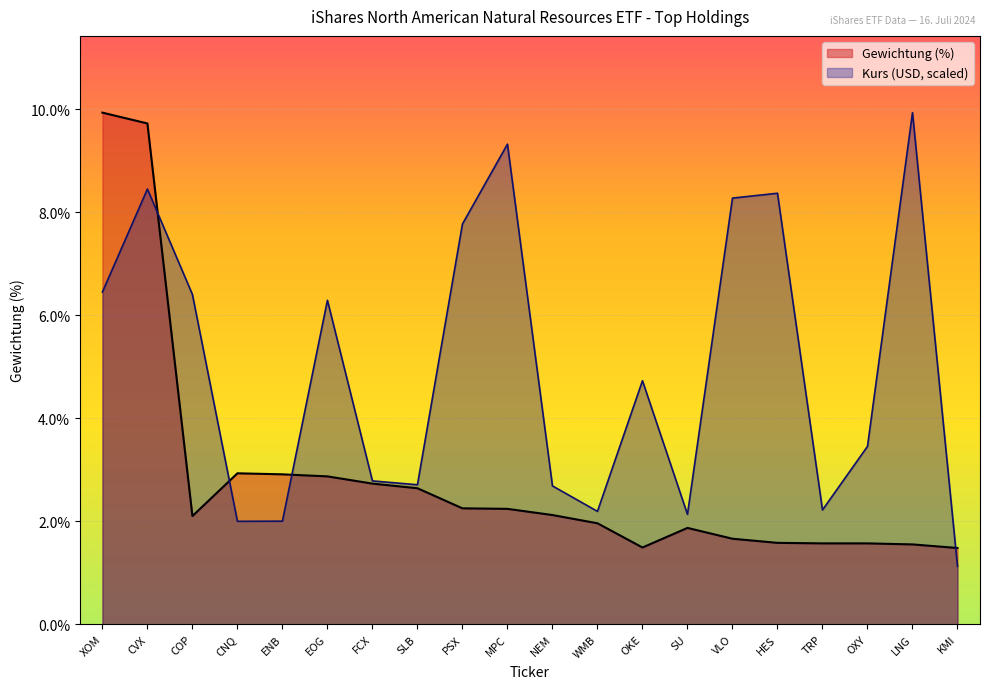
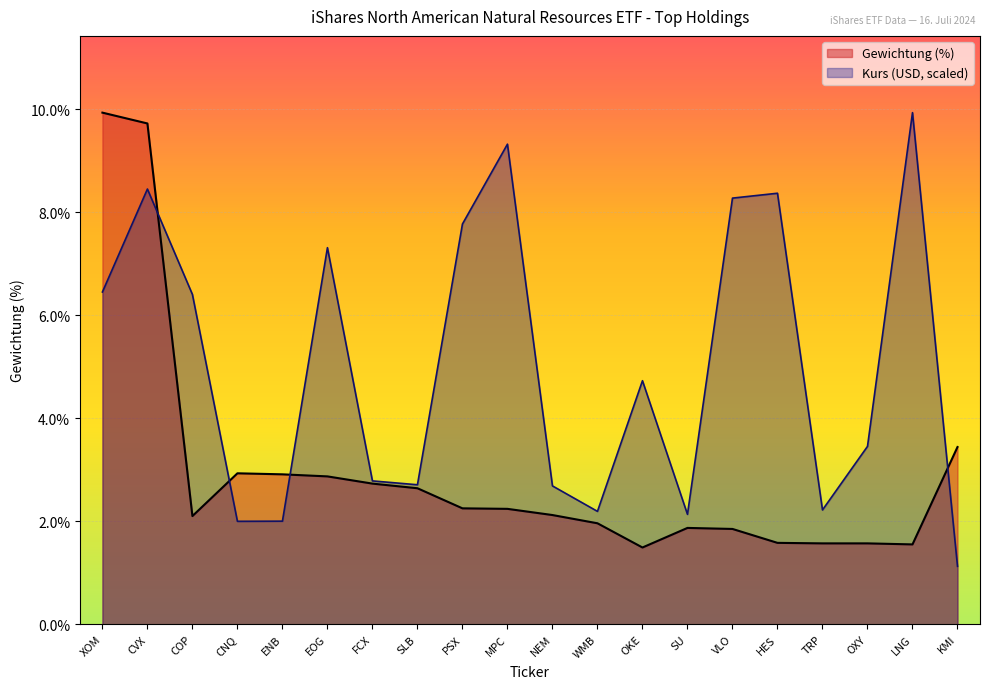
  {
    "Gewichtung (%)": {
      "XOM": "9.9%",
      "CVX": "9.7%",
      "COP": "2.1%",
      "CNQ": "2.9%",
      "ENB": "2.9%",
      "EOG": "2.9%",
      "FCX": "2.7%",
      "SLB": "2.6%",
      "PSX": "2.3%",
      "MPC": "2.2%",
      "NEM": "2.1%",
      "WMB": "2.0%",
      "OKE": "1.5%",
      "SU": "1.9%",
-     "VLO": "1.7%",
+     "VLO": "1.9%",
      "HES": "1.6%",
      "TRP": "1.6%",
      "OXY": "1.6%",
      "LNG": "1.6%",
-     "KMI": "1.5%"
+     "KMI": "3.4%"
    },
    "Kurs (USD, scaled)": {
      "XOM": "6.4%",
      "CVX": "8.4%",
      "COP": "6.4%",
      "CNQ": "2.0%",
      "ENB": "2.0%",
-     "EOG": "6.3%",
+     "EOG": "7.3%",
      "FCX": "2.8%",
      "SLB": "2.7%",
      "PSX": "7.8%",
      "MPC": "9.3%",
      "NEM": "2.7%",
      "WMB": "2.2%",
      "OKE": "4.7%",
      "SU": "2.1%",
      "VLO": "8.3%",
      "HES": "8.4%",
      "TRP": "2.2%",
      "OXY": "3.5%",
      "LNG": "9.9%",
      "KMI": "1.1%"
    }
  }
